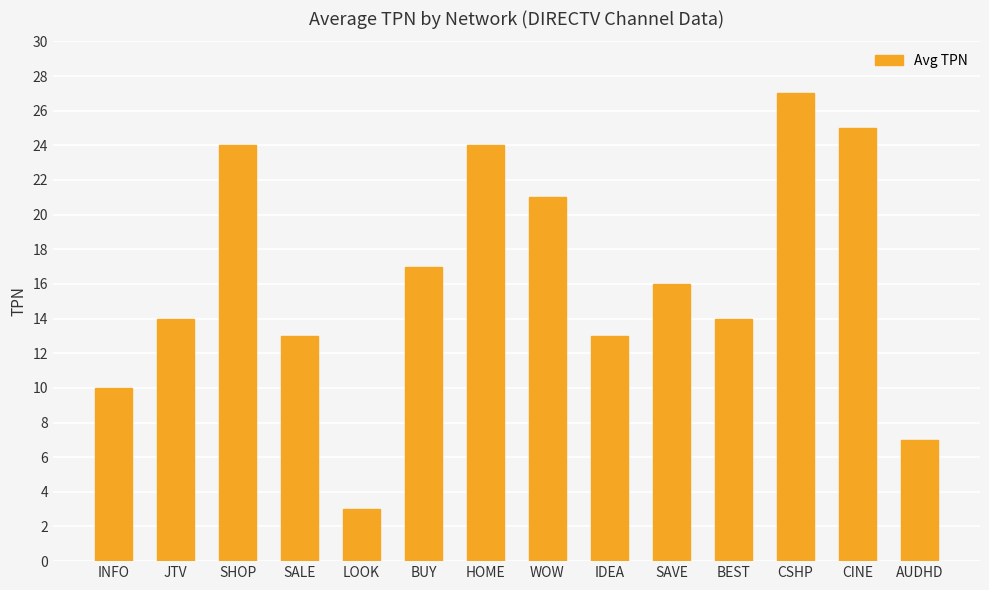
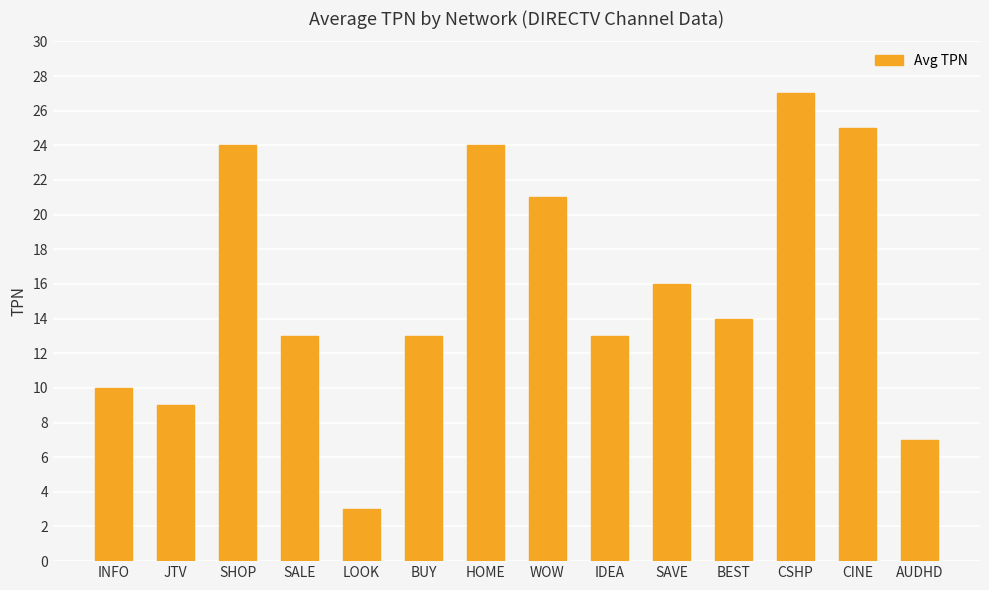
  {
    "INFO": 10,
-   "JTV": 14,
+   "JTV": 9,
    "SHOP": 24,
    "SALE": 13,
    "LOOK": 3,
-   "BUY": 17,
+   "BUY": 13,
    "HOME": 24,
    "WOW": 21,
    "IDEA": 13,
    "SAVE": 16,
    "BEST": 14,
    "CSHP": 27,
    "CINE": 25,
    "AUDHD": 7
  }
